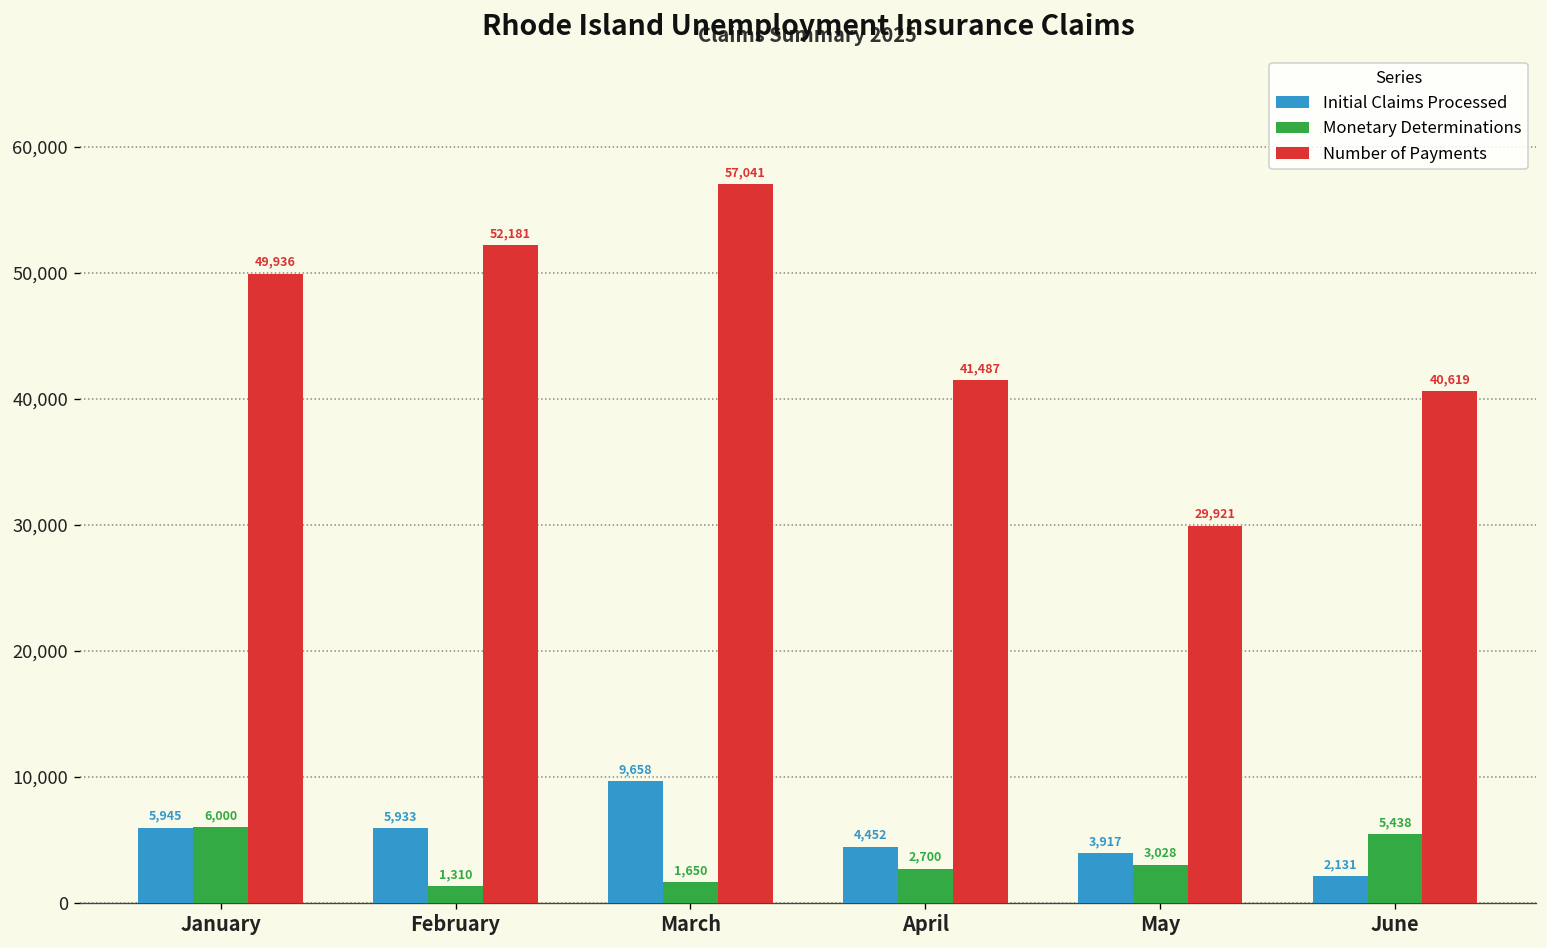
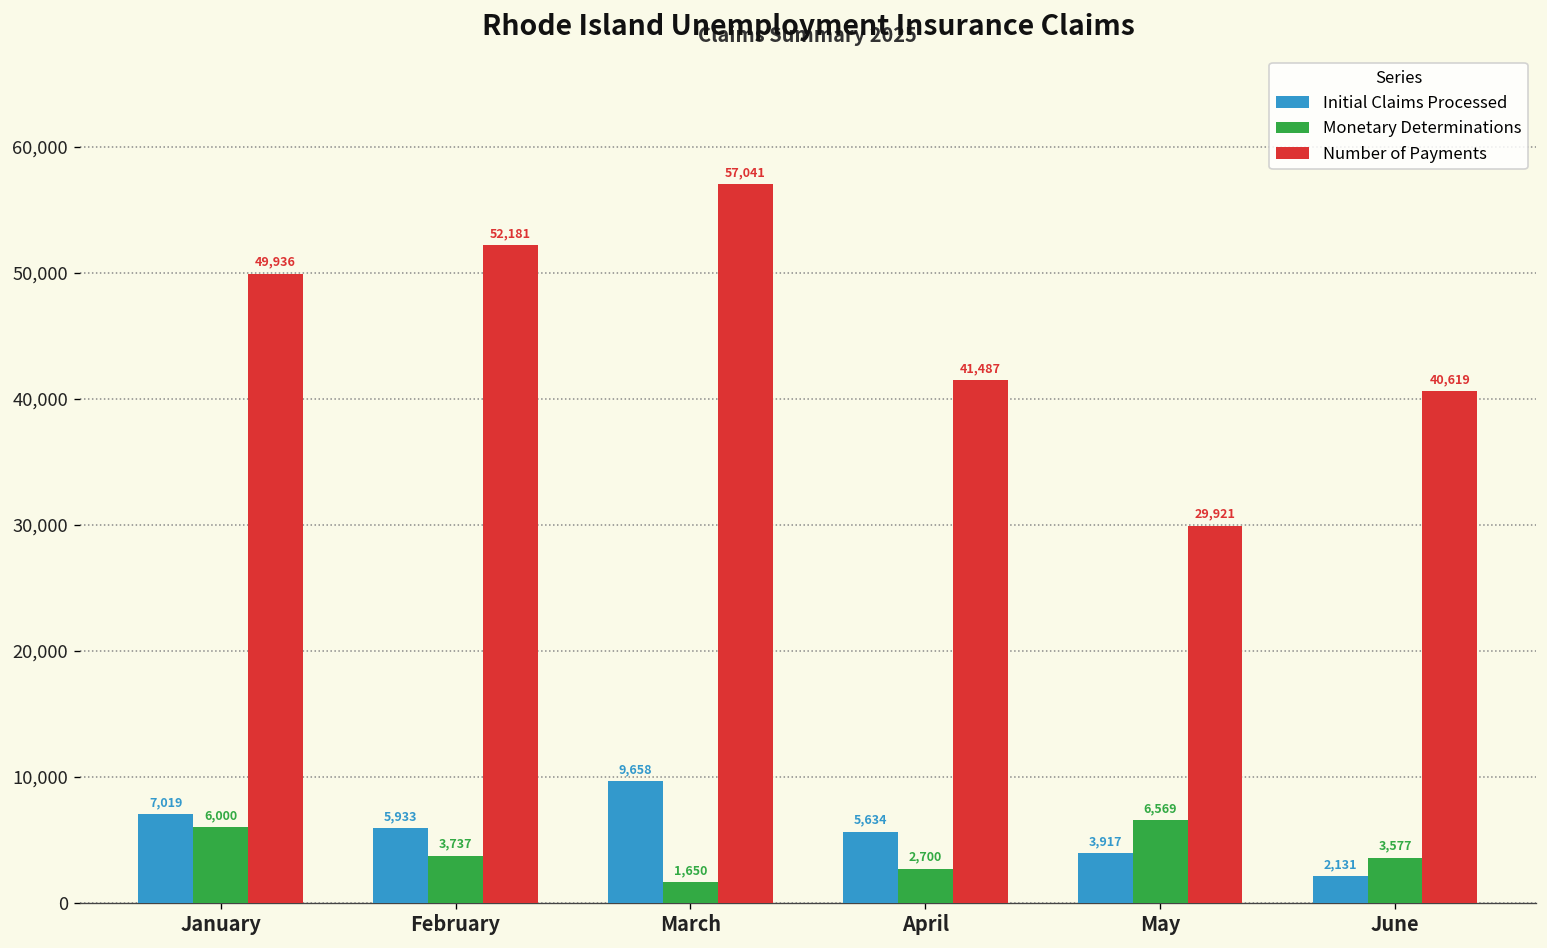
  {
    "Initial Claims Processed": {
-     "January": "5,945",
+     "January": "7,019",
      "February": "5,933",
      "March": "9,658",
-     "April": "4,452",
+     "April": "5,634",
      "May": "3,917",
      "June": "2,131"
    },
    "Monetary Determinations": {
      "January": "6,000",
-     "February": "1,310",
+     "February": "3,737",
      "March": "1,650",
      "April": "2,700",
-     "May": "3,028",
-     "June": "5,438"
+     "May": "6,569",
+     "June": "3,577"
    },
    "Number of Payments": {
      "January": "49,936",
      "February": "52,181",
      "March": "57,041",
      "April": "41,487",
      "May": "29,921",
      "June": "40,619"
    }
  }
